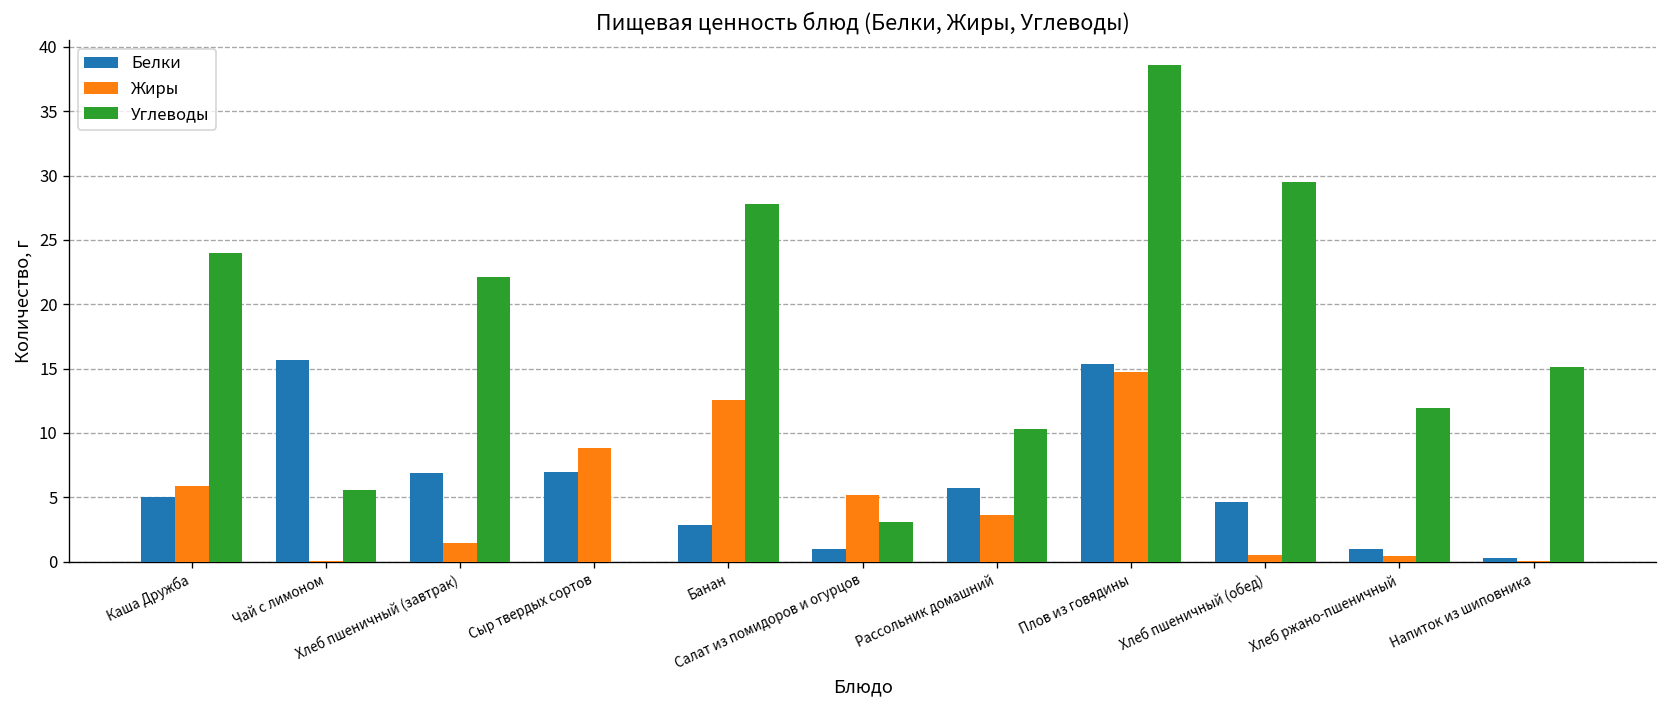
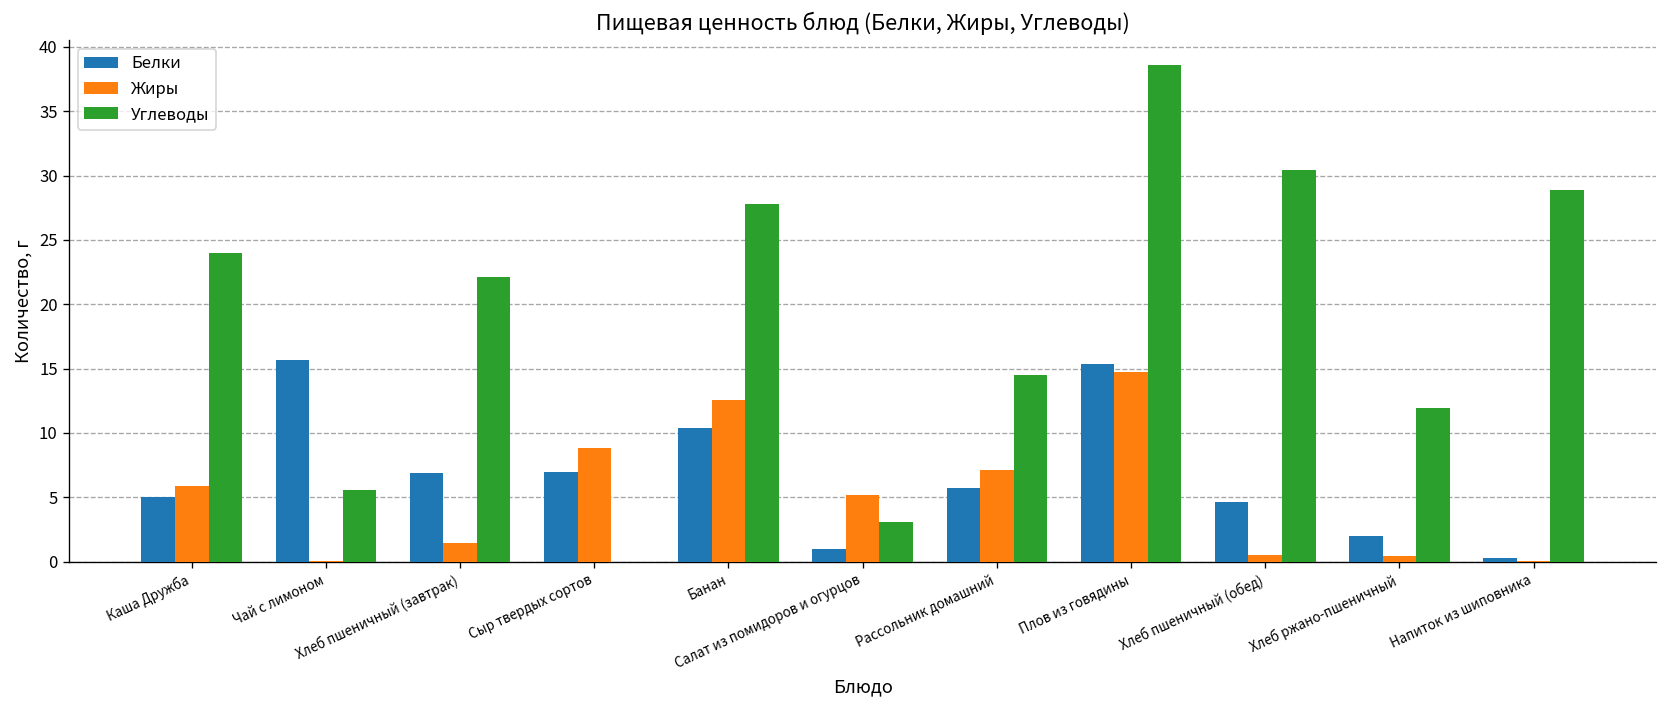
  {
    "Белки": {
      "Каша Дружба": 5.0,
      "Чай с лимоном": 15.6,
      "Хлеб пшеничный (завтрак)": 6.9,
      "Сыр твердых сортов": 7.0,
-     "Банан": 2.8,
+     "Банан": 10.4,
      "Салат из помидоров и огурцов": 1.0,
      "Рассольник домашний": 5.7,
      "Плов из говядины": 15.3,
      "Хлеб пшеничный (обед)": 4.6,
-     "Хлеб ржано-пшеничный": 1,
+     "Хлеб ржано-пшеничный": 2,
      "Напиток из шиповника": 0.3
    },
    "Жиры": {
      "Каша Дружба": 5.9,
      "Хлеб пшеничный (завтрак)": 1.4,
      "Сыр твердых сортов": 8.9,
      "Банан": 12.5,
      "Салат из помидоров и огурцов": 5.2,
-     "Рассольник домашний": 3.7,
+     "Рассольник домашний": 7.1,
      "Плов из говядины": 14.7,
      "Хлеб пшеничный (обед)": 0.5,
      "Хлеб ржано-пшеничный": 0.4
    },
    "Углеводы": {
      "Каша Дружба": 24.0,
      "Чай с лимоном": 5.6,
      "Хлеб пшеничный (завтрак)": 22.1,
      "Сыр твердых сортов": 0.0,
      "Банан": 27.8,
      "Салат из помидоров и огурцов": 3.1,
-     "Рассольник домашний": 10.3,
+     "Рассольник домашний": 14.5,
      "Плов из говядины": 38.6,
-     "Хлеб пшеничный (обед)": 29.5,
+     "Хлеб пшеничный (обед)": 30.4,
      "Хлеб ржано-пшеничный": 11.9,
-     "Напиток из шиповника": 15.2
+     "Напиток из шиповника": 28.9
    }
  }
